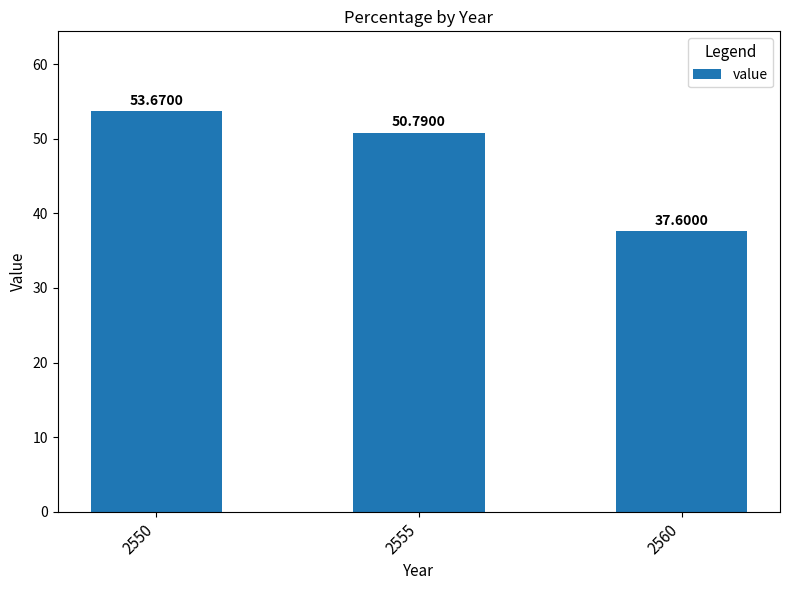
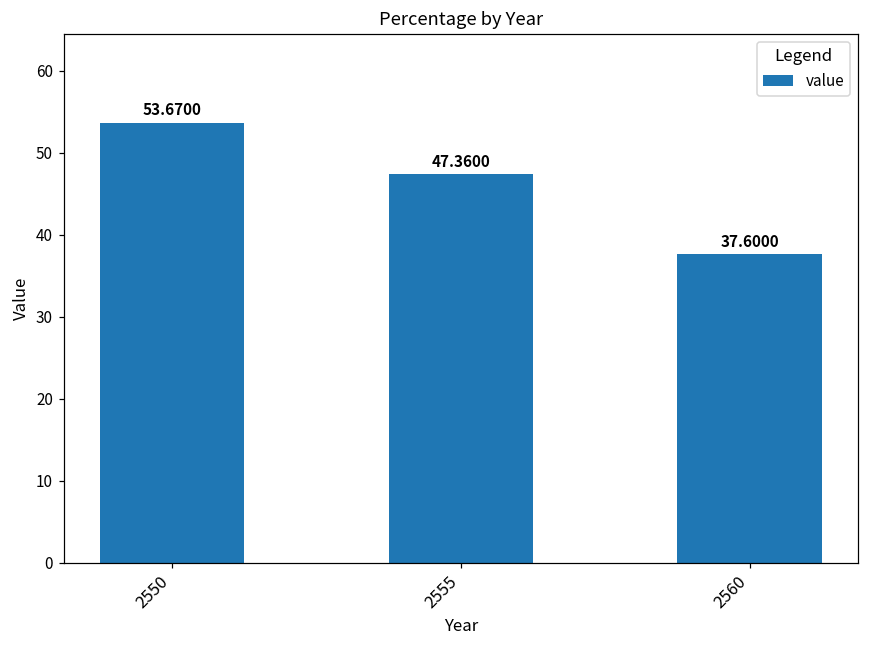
  {
    "2550": 53.6700,
-   "2555": 50.7900,
+   "2555": 47.3600,
    "2560": 37.6000
  }
